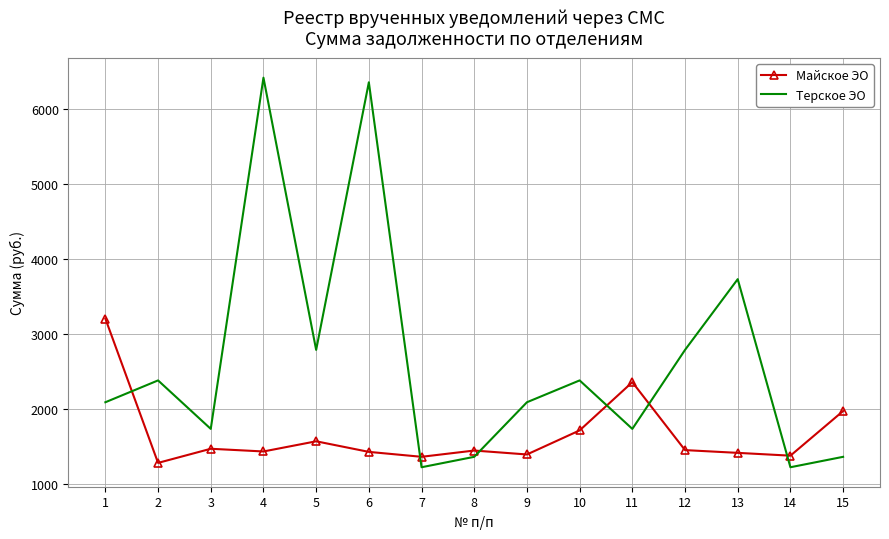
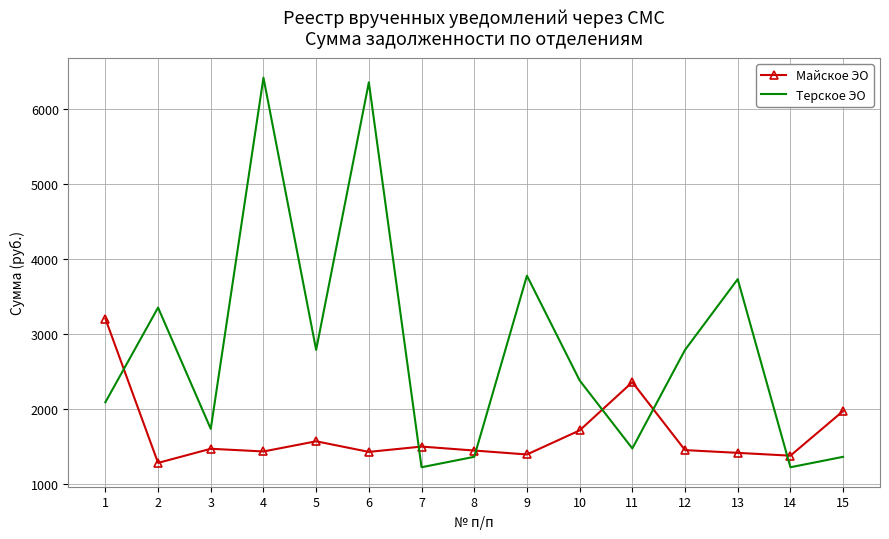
  {
    "Майское ЭО": {
      "1": 3200,
      "2": 1300,
      "3": 1500,
      "4": 1400,
      "5": 1600,
      "6": 1400,
-     "7": 1400,
+     "7": 1500,
      "8": 1500,
      "9": 1400,
      "10": 1700,
      "11": 2400,
      "12": 1500,
      "13": 1400,
      "14": 1400,
      "15": 2000
    },
    "Терское ЭО": {
      "1": 2100,
-     "2": 2400,
+     "2": 3400,
      "3": 1700,
      "4": 6400,
      "5": 2800,
      "6": 6400,
      "7": 1200,
      "8": 1400,
-     "9": 2100,
+     "9": 3800,
      "10": 2400,
-     "11": 1700,
+     "11": 1500,
      "12": 2800,
      "13": 3700,
      "14": 1200,
      "15": 1400
    }
  }
